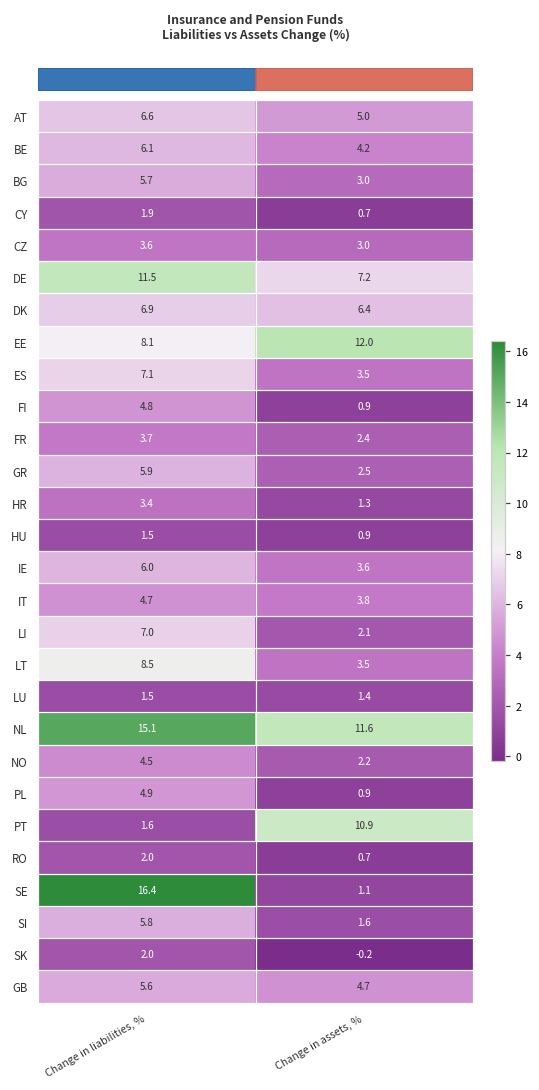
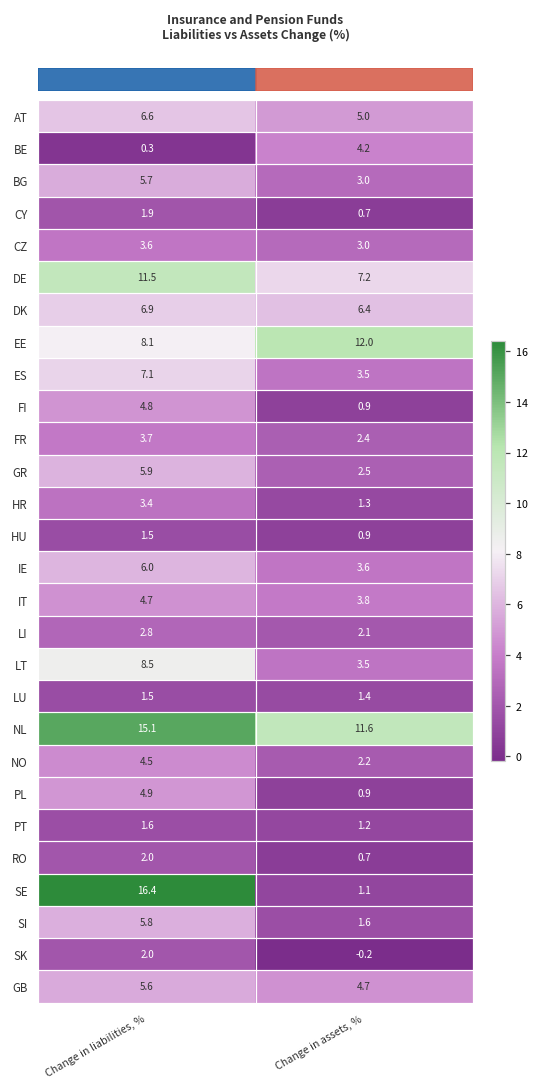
  {
    "AT": {
      "Change in liabilities, %": 6.6,
      "Change in assets, %": 5.0
    },
    "BE": {
-     "Change in liabilities, %": 6.1,
+     "Change in liabilities, %": 0.3,
      "Change in assets, %": 4.2
    },
    "BG": {
      "Change in liabilities, %": 5.7,
      "Change in assets, %": 3.0
    },
    "CY": {
      "Change in liabilities, %": 1.9,
      "Change in assets, %": 0.7
    },
    "CZ": {
      "Change in liabilities, %": 3.6,
      "Change in assets, %": 3.0
    },
    "DE": {
      "Change in liabilities, %": 11.5,
      "Change in assets, %": 7.2
    },
    "DK": {
      "Change in liabilities, %": 6.9,
      "Change in assets, %": 6.4
    },
    "EE": {
      "Change in liabilities, %": 8.1,
      "Change in assets, %": 12.0
    },
    "ES": {
      "Change in liabilities, %": 7.1,
      "Change in assets, %": 3.5
    },
    "FI": {
      "Change in liabilities, %": 4.8,
      "Change in assets, %": 0.9
    },
    "FR": {
      "Change in liabilities, %": 3.7,
      "Change in assets, %": 2.4
    },
    "GR": {
      "Change in liabilities, %": 5.9,
      "Change in assets, %": 2.5
    },
    "HR": {
      "Change in liabilities, %": 3.4,
      "Change in assets, %": 1.3
    },
    "HU": {
      "Change in liabilities, %": 1.5,
      "Change in assets, %": 0.9
    },
    "IE": {
      "Change in liabilities, %": 6.0,
      "Change in assets, %": 3.6
    },
    "IT": {
      "Change in liabilities, %": 4.7,
      "Change in assets, %": 3.8
    },
    "LI": {
-     "Change in liabilities, %": 7.0,
+     "Change in liabilities, %": 2.8,
      "Change in assets, %": 2.1
    },
    "LT": {
      "Change in liabilities, %": 8.5,
      "Change in assets, %": 3.5
    },
    "LU": {
      "Change in liabilities, %": 1.5,
      "Change in assets, %": 1.4
    },
    "NL": {
      "Change in liabilities, %": 15.1,
      "Change in assets, %": 11.6
    },
    "NO": {
      "Change in liabilities, %": 4.5,
      "Change in assets, %": 2.2
    },
    "PL": {
      "Change in liabilities, %": 4.9,
      "Change in assets, %": 0.9
    },
    "PT": {
      "Change in liabilities, %": 1.6,
-     "Change in assets, %": 10.9
+     "Change in assets, %": 1.2
    },
    "RO": {
      "Change in liabilities, %": 2.0,
      "Change in assets, %": 0.7
    },
    "SE": {
      "Change in liabilities, %": 16.4,
      "Change in assets, %": 1.1
    },
    "SI": {
      "Change in liabilities, %": 5.8,
      "Change in assets, %": 1.6
    },
    "SK": {
      "Change in liabilities, %": 2.0,
      "Change in assets, %": -0.2
    },
    "GB": {
      "Change in liabilities, %": 5.6,
      "Change in assets, %": 4.7
    }
  }
